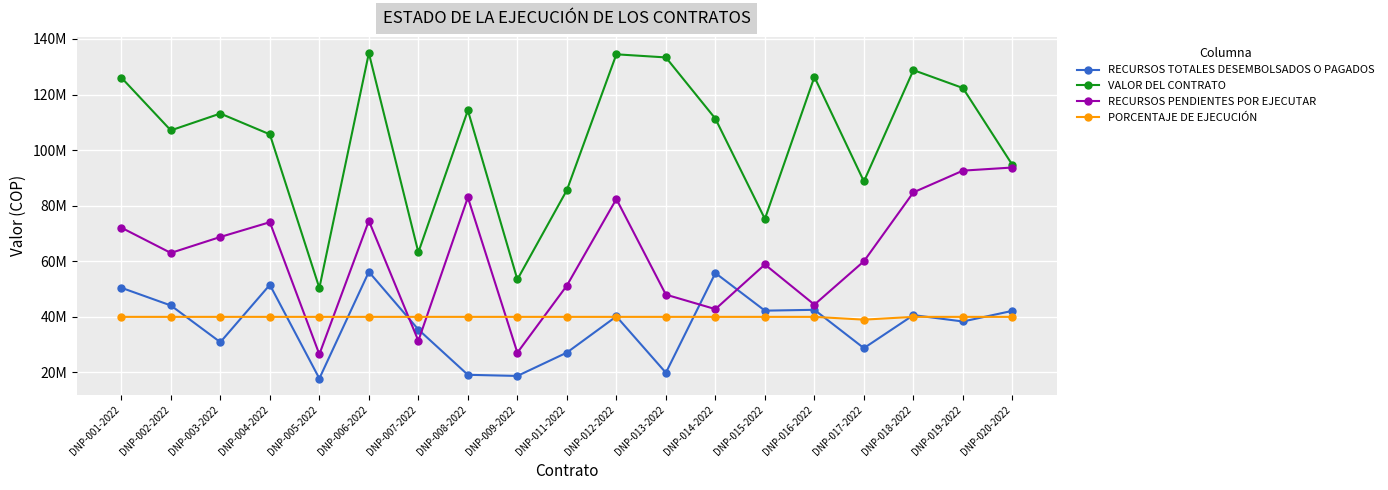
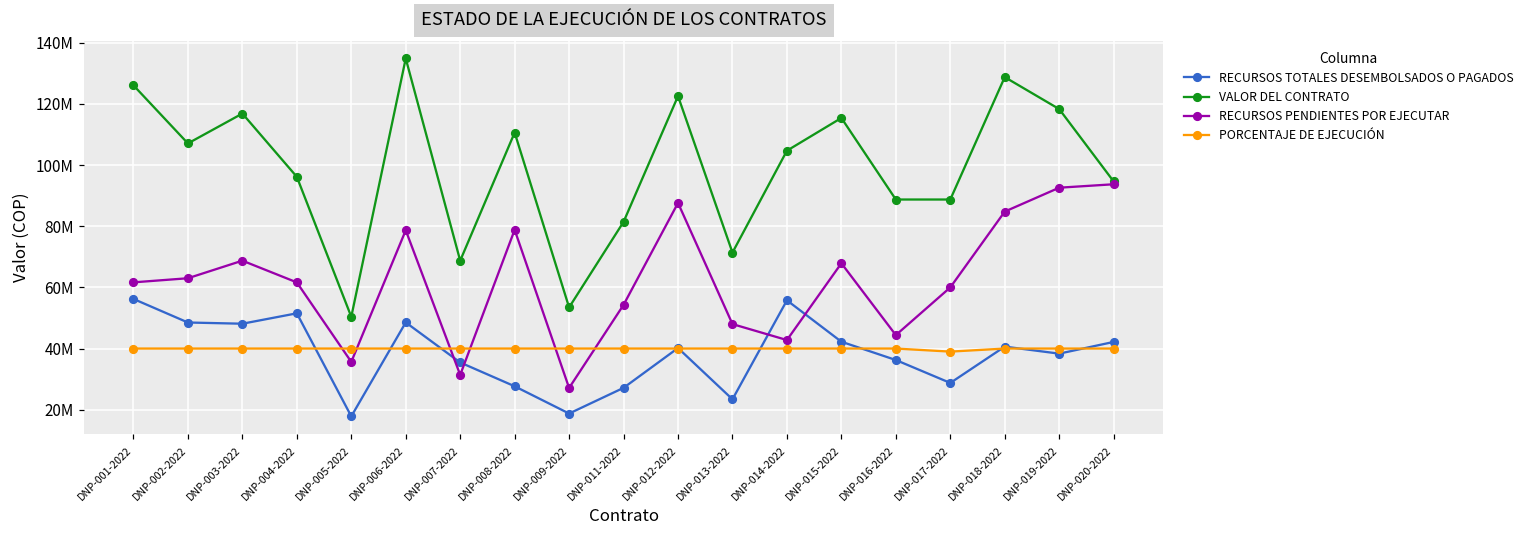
  {
    "RECURSOS TOTALES DESEMBOLSADOS O PAGADOS": {
-     "DNP-001-2022": 50000000,
-     "DNP-002-2022": 44000000,
-     "DNP-003-2022": 31000000,
+     "DNP-001-2022": 56000000,
+     "DNP-002-2022": 49000000,
+     "DNP-003-2022": 48000000,
      "DNP-004-2022": 52000000,
      "DNP-005-2022": 18000000,
-     "DNP-006-2022": 56000000,
+     "DNP-006-2022": 49000000,
      "DNP-007-2022": 35000000,
-     "DNP-008-2022": 19000000,
+     "DNP-008-2022": 28000000,
      "DNP-009-2022": 19000000,
      "DNP-011-2022": 27000000,
-     "DNP-013-2022": 20000000,
+     "DNP-013-2022": 23000000,
      "DNP-014-2022": 56000000,
      "DNP-015-2022": 42000000,
-     "DNP-016-2022": 43000000,
+     "DNP-016-2022": 36000000,
      "DNP-017-2022": 29000000,
      "DNP-019-2022": 38000000,
      "DNP-020-2022": 42000000
    },
    "VALOR DEL CONTRATO": {
      "DNP-001-2022": 126000000,
      "DNP-002-2022": 107000000,
-     "DNP-003-2022": 113000000,
-     "DNP-004-2022": 106000000,
+     "DNP-003-2022": 117000000,
+     "DNP-004-2022": 96000000,
      "DNP-005-2022": 50000000,
      "DNP-006-2022": 135000000,
-     "DNP-007-2022": 63000000,
-     "DNP-008-2022": 114000000,
+     "DNP-007-2022": 69000000,
+     "DNP-008-2022": 111000000,
      "DNP-009-2022": 53000000,
-     "DNP-011-2022": 86000000,
-     "DNP-012-2022": 134000000,
-     "DNP-013-2022": 133000000,
-     "DNP-014-2022": 111000000,
-     "DNP-015-2022": 75000000,
-     "DNP-016-2022": 126000000,
+     "DNP-011-2022": 81000000,
+     "DNP-012-2022": 123000000,
+     "DNP-013-2022": 71000000,
+     "DNP-014-2022": 105000000,
+     "DNP-015-2022": 115000000,
+     "DNP-016-2022": 89000000,
      "DNP-017-2022": 89000000,
      "DNP-018-2022": 129000000,
-     "DNP-019-2022": 122000000
+     "DNP-019-2022": 118000000
    },
    "RECURSOS PENDIENTES POR EJECUTAR": {
-     "DNP-001-2022": 72000000,
+     "DNP-001-2022": 62000000,
      "DNP-002-2022": 63000000,
      "DNP-003-2022": 69000000,
-     "DNP-004-2022": 74000000,
-     "DNP-005-2022": 27000000,
-     "DNP-006-2022": 75000000,
+     "DNP-004-2022": 62000000,
+     "DNP-005-2022": 36000000,
+     "DNP-006-2022": 79000000,
      "DNP-007-2022": 31000000,
-     "DNP-008-2022": 83000000,
+     "DNP-008-2022": 79000000,
      "DNP-009-2022": 27000000,
-     "DNP-011-2022": 51000000,
-     "DNP-012-2022": 82000000,
+     "DNP-011-2022": 54000000,
+     "DNP-012-2022": 88000000,
      "DNP-013-2022": 48000000,
      "DNP-014-2022": 43000000,
-     "DNP-015-2022": 59000000,
+     "DNP-015-2022": 68000000,
      "DNP-016-2022": 44000000,
      "DNP-017-2022": 60000000,
      "DNP-018-2022": 85000000,
      "DNP-019-2022": 93000000
    },
    "PORCENTAJE DE EJECUCIÓN": {
      "DNP-001-2022": 40000000,
      "DNP-002-2022": 40000000,
      "DNP-003-2022": 40000000,
      "DNP-004-2022": 40000000,
      "DNP-005-2022": 40000000,
      "DNP-006-2022": 40000000,
      "DNP-007-2022": 40000000,
      "DNP-008-2022": 40000000,
      "DNP-009-2022": 40000000,
      "DNP-011-2022": 40000000,
      "DNP-013-2022": 40000000,
      "DNP-014-2022": 40000000,
      "DNP-015-2022": 40000000,
      "DNP-016-2022": 40000000,
      "DNP-017-2022": 39000000,
      "DNP-019-2022": 40000000,
      "DNP-020-2022": 40000000
    }
  }
